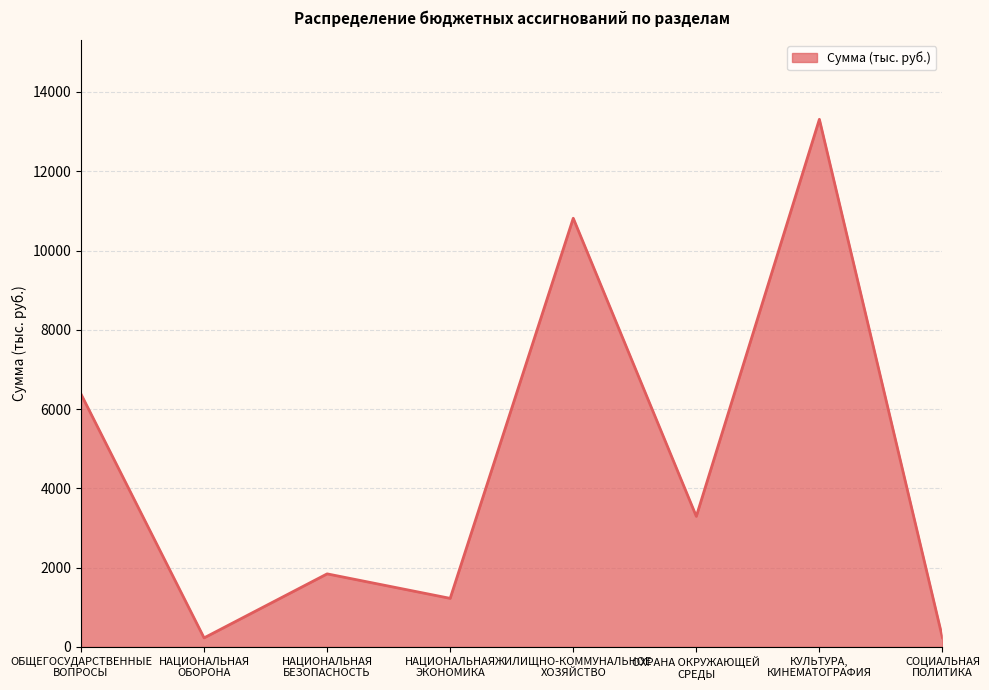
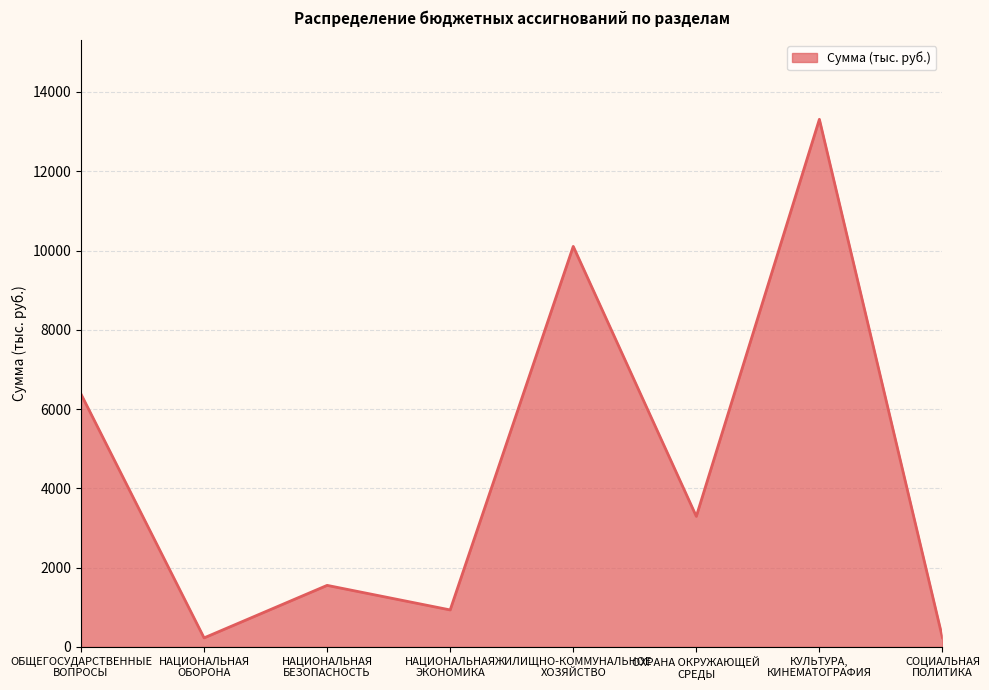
  {
    "ОБЩЕГОСУДАРСТВЕННЫЕ ВОПРОСЫ": 6400,
    "НАЦИОНАЛЬНАЯ ОБОРОНА": 200,
-   "НАЦИОНАЛЬНАЯ БЕЗОПАСНОСТЬ": 1800,
-   "НАЦИОНАЛЬНАЯ ЭКОНОМИКА": 1200,
-   "ЖИЛИЩНО-КОММУНАЛЬНОЕ ХОЗЯЙСТВО": 10800,
+   "НАЦИОНАЛЬНАЯ БЕЗОПАСНОСТЬ": 1600,
+   "НАЦИОНАЛЬНАЯ ЭКОНОМИКА": 900,
+   "ЖИЛИЩНО-КОММУНАЛЬНОЕ ХОЗЯЙСТВО": 10100,
    "ОХРАНА ОКРУЖАЮЩЕЙ СРЕДЫ": 3300,
    "КУЛЬТУРА, КИНЕМАТОГРАФИЯ": 13300,
    "СОЦИАЛЬНАЯ ПОЛИТИКА": 200
  }
